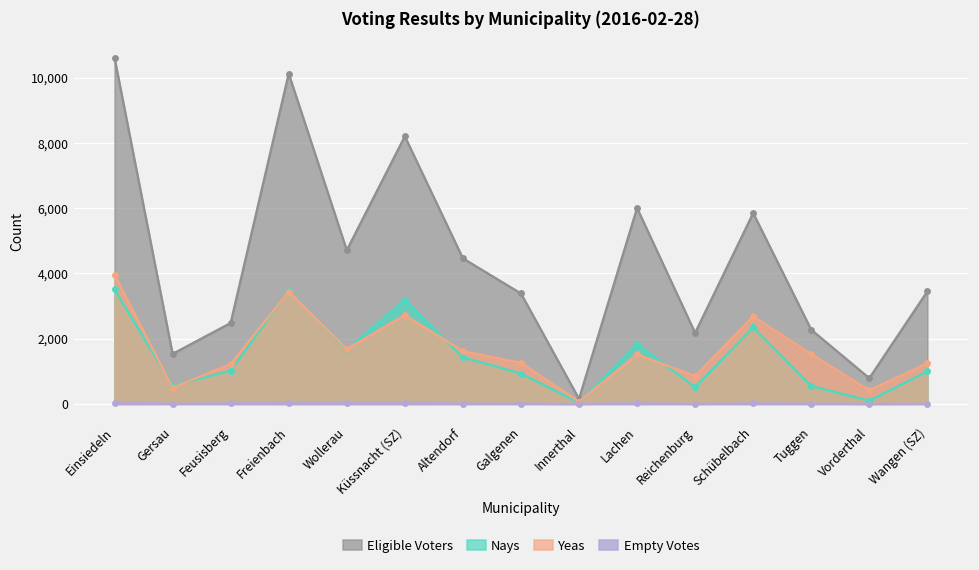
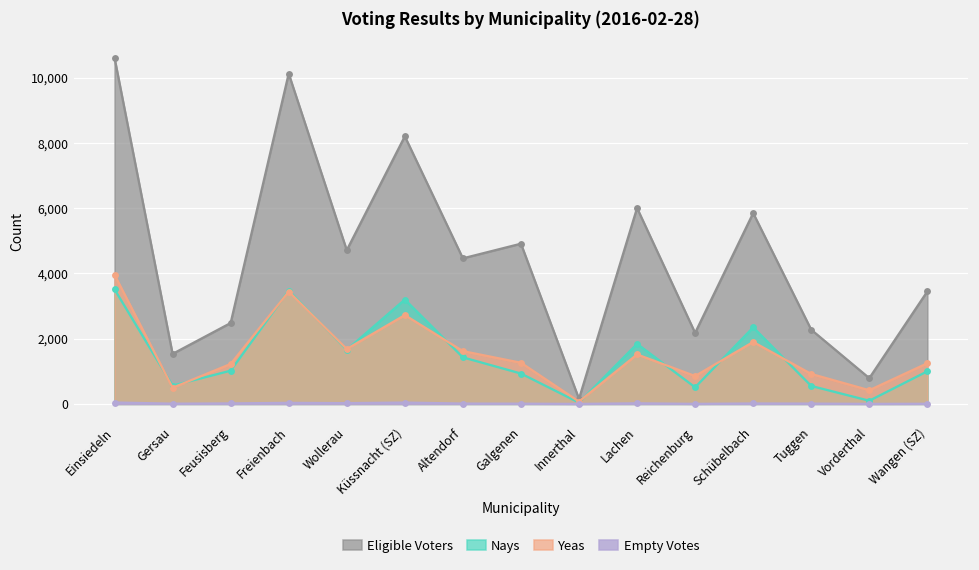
  {
    "Eligible Voters": {
      "Einsiedeln": "10,600",
      "Gersau": "1,500",
      "Feusisberg": "2,500",
      "Freienbach": "10,100",
      "Wollerau": "4,700",
      "Küssnacht (SZ)": "8,200",
      "Altendorf": "4,500",
-     "Galgenen": "3,400",
+     "Galgenen": "4,900",
      "Lachen": "6,000",
      "Reichenburg": "2,200",
      "Schübelbach": "5,900",
      "Tuggen": "2,300",
      "Vorderthal": "800",
      "Wangen (SZ)": "3,500"
    },
    "Nays": {
      "Einsiedeln": "3,500",
      "Feusisberg": "1,000",
      "Küssnacht (SZ)": "3,200",
      "Altendorf": "1,400",
      "Galgenen": "900",
      "Lachen": "1,800",
      "Reichenburg": "500",
      "Schübelbach": "2,300",
      "Tuggen": "600",
      "Vorderthal": "100",
      "Wangen (SZ)": "1,000"
    },
    "Yeas": {
      "Einsiedeln": "4,000",
      "Feusisberg": "1,200",
      "Küssnacht (SZ)": "2,700",
      "Altendorf": "1,600",
      "Galgenen": "1,300",
      "Lachen": "1,500",
      "Reichenburg": "900",
-     "Schübelbach": "2,700",
-     "Tuggen": "1,500",
+     "Schübelbach": "1,900",
+     "Tuggen": "900",
      "Vorderthal": "400",
      "Wangen (SZ)": "1,200"
    },
    "Empty Votes": {
      "Einsiedeln": "0",
      "Gersau": "0",
      "Feusisberg": "0",
      "Freienbach": "0",
      "Wollerau": "0",
      "Küssnacht (SZ)": "0",
      "Altendorf": "0",
      "Galgenen": "0",
      "Lachen": "0",
      "Reichenburg": "0",
      "Schübelbach": "0",
      "Tuggen": "0",
      "Vorderthal": "0",
      "Wangen (SZ)": "0"
    }
  }
